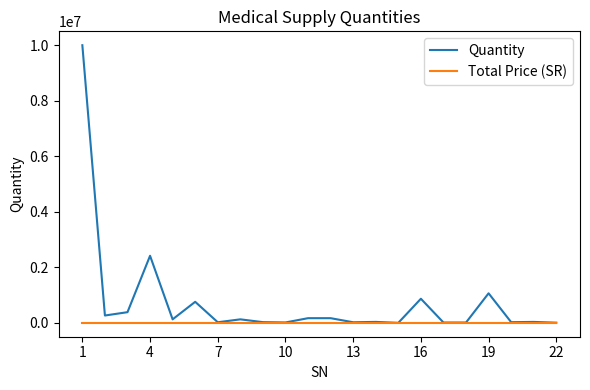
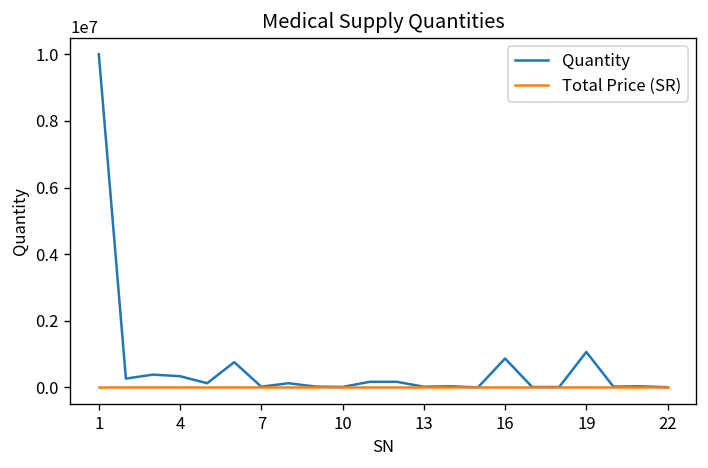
  {
    "Quantity": {
      "1": 10000000,
-     "4": 2400000,
+     "4": 300000,
      "16": 900000,
      "19": 1100000
    },
    "Total Price (SR)": {
      "1": 0,
      "4": 0,
      "16": 0,
      "19": 0
    }
  }
